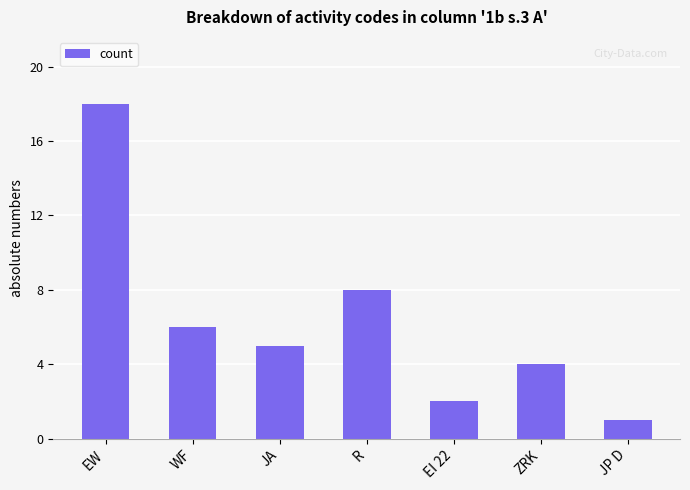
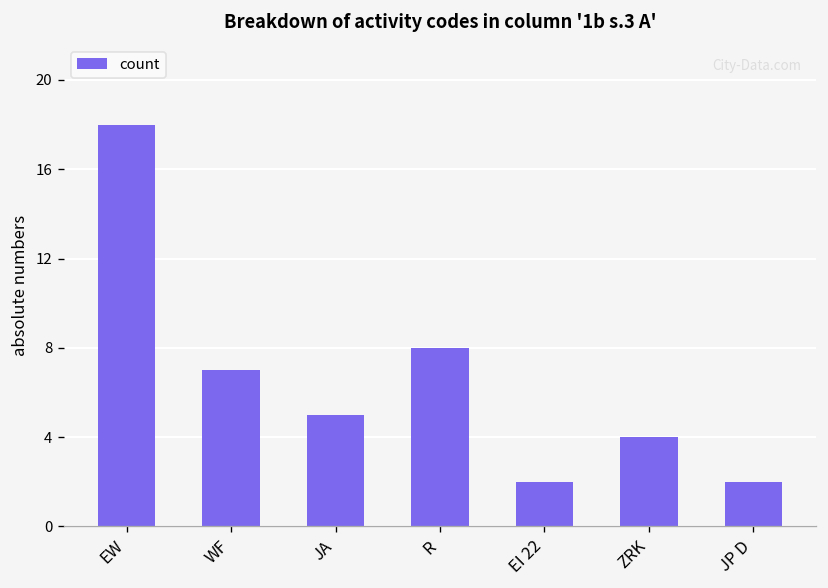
  {
    "EW": 18,
-   "WF": 6,
+   "WF": 7,
    "JA": 5,
    "R": 8,
    "EI 22": 2,
    "ZRK": 4,
-   "JP D": 1
+   "JP D": 2
  }
